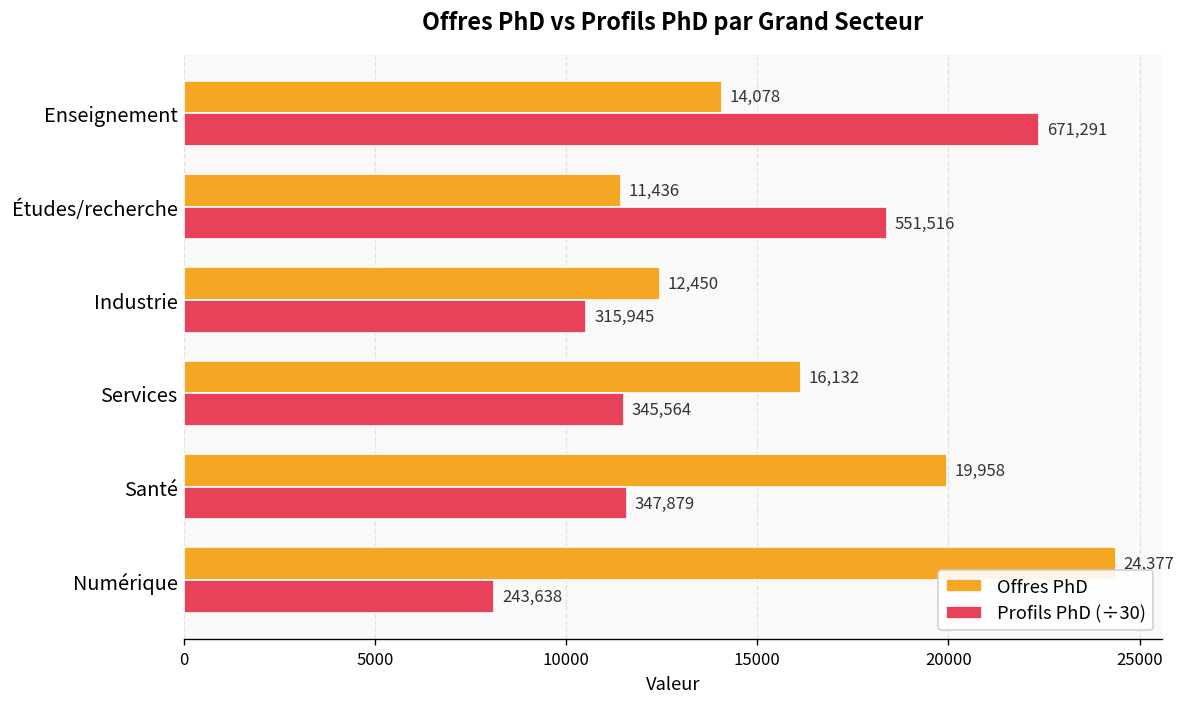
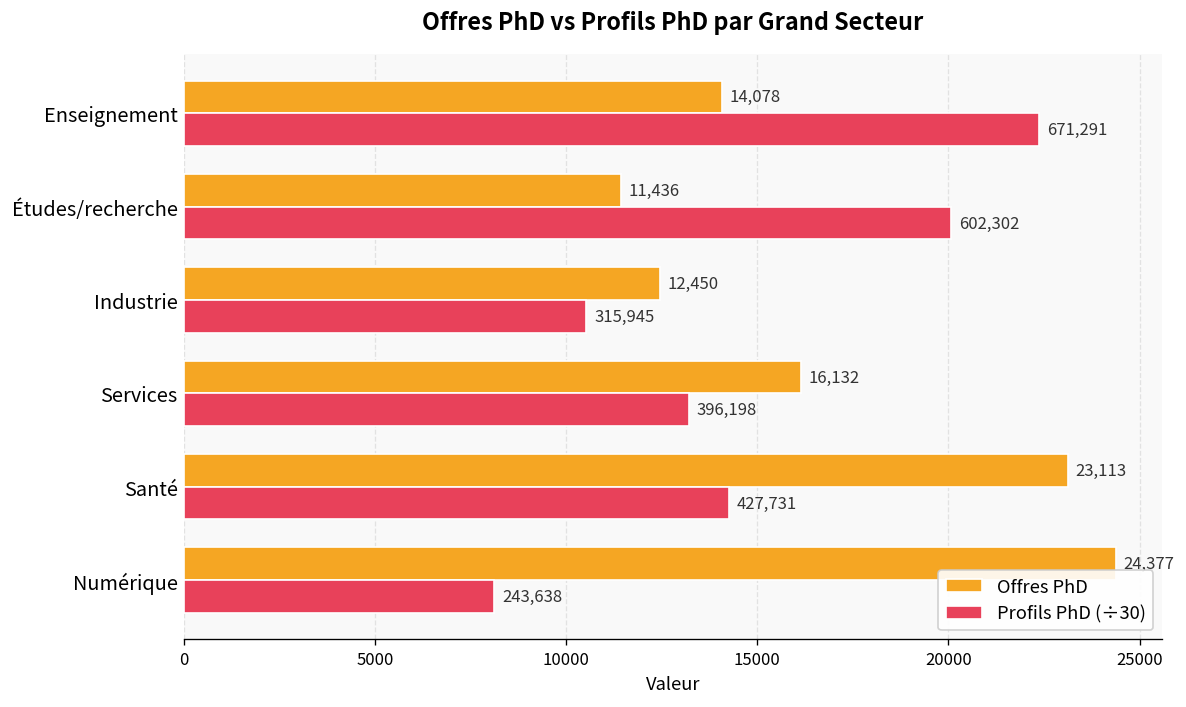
  {
    "Offres PhD": {
      "Enseignement": "14,078",
      "Études/recherche": "11,436",
      "Industrie": "12,450",
      "Services": "16,132",
-     "Santé": "19,958"
+     "Santé": "23,113"
    },
    "Profils PhD (÷30)": {
-     "Études/recherche": "551,516",
-     "Services": "345,564",
-     "Santé": "347,879"
+     "Études/recherche": "602,302",
+     "Services": "396,198",
+     "Santé": "427,731"
    }
  }
